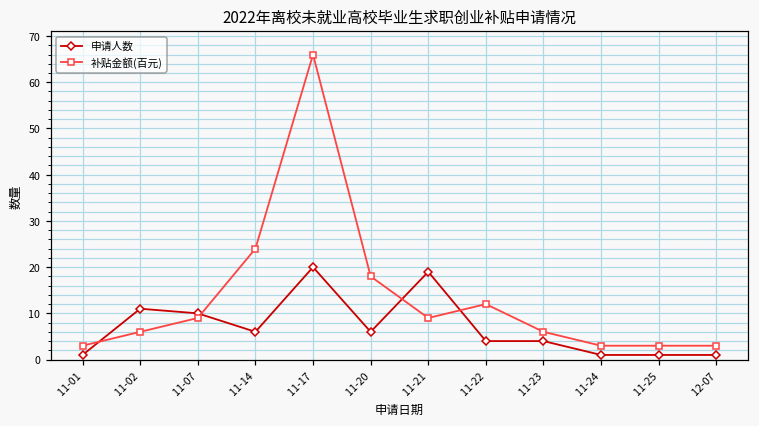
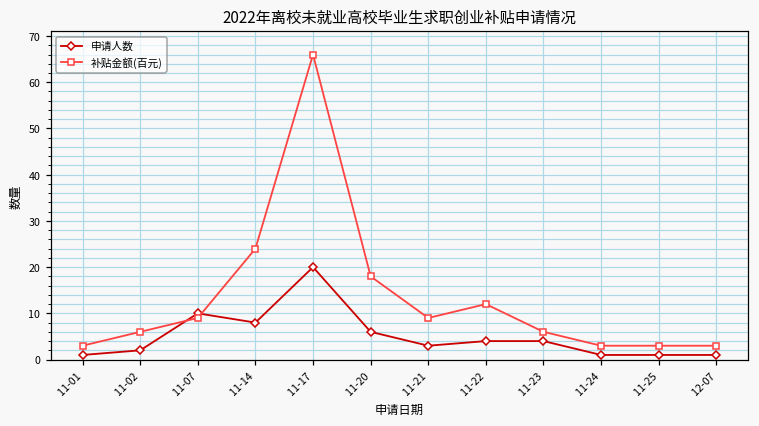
  {
    "申请人数": {
      "11-01": 1,
-     "11-02": 11,
+     "11-02": 2,
      "11-07": 10,
-     "11-14": 6,
+     "11-14": 8,
      "11-17": 20,
      "11-20": 6,
-     "11-21": 19,
+     "11-21": 3,
      "11-22": 4,
      "11-23": 4,
      "11-24": 1,
      "11-25": 1,
      "12-07": 1
    },
    "补贴金额(百元)": {
      "11-01": 3,
      "11-02": 6,
      "11-07": 9,
      "11-14": 24,
      "11-17": 66,
      "11-20": 18,
      "11-21": 9,
      "11-22": 12,
      "11-23": 6,
      "11-24": 3,
      "11-25": 3,
      "12-07": 3
    }
  }
